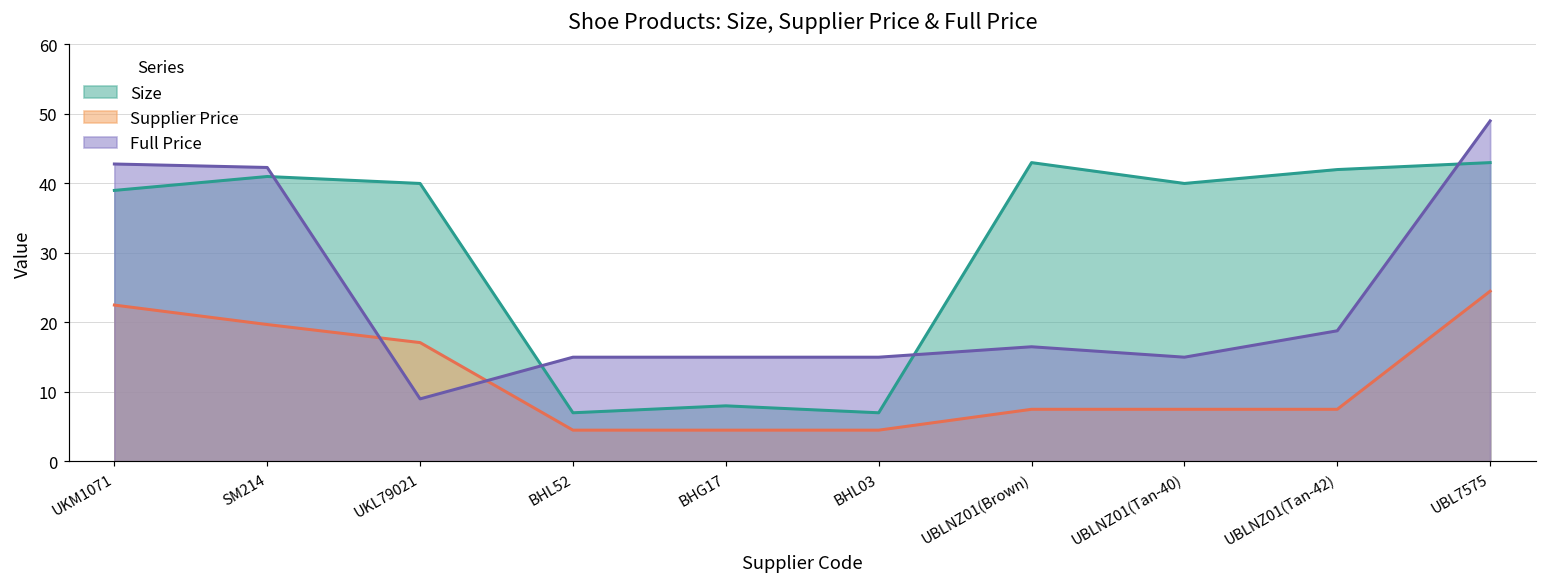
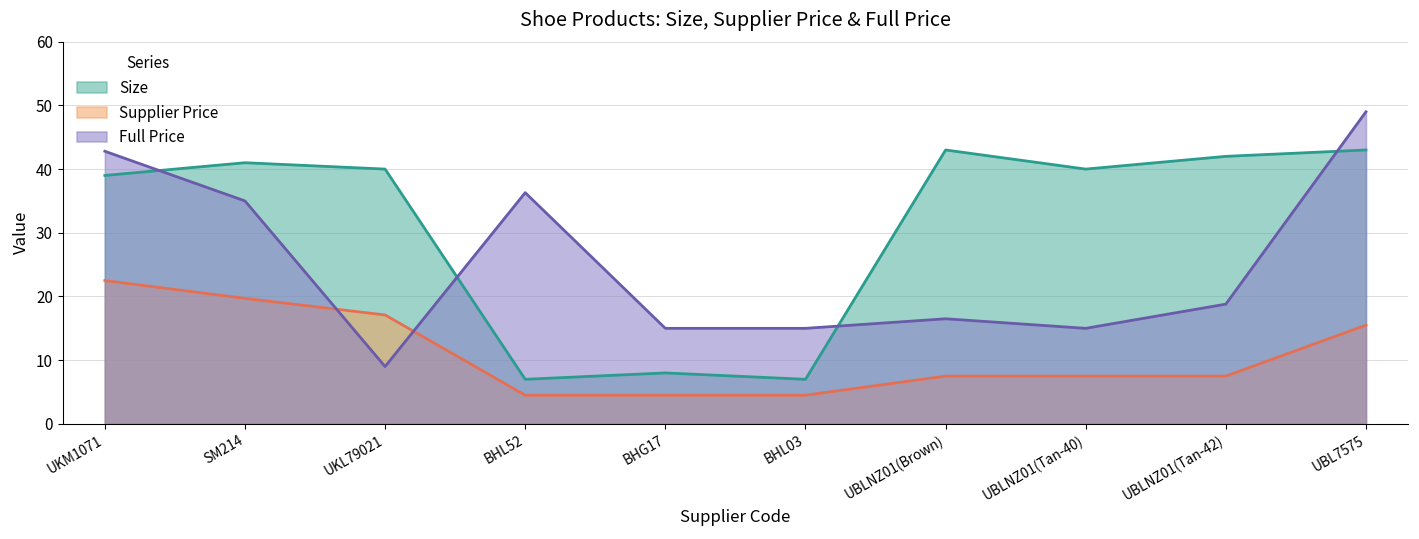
  {
    "Size": {
      "UKM1071": 39,
      "SM214": 41,
      "UKL79021": 40,
      "BHL52": 7,
      "BHG17": 8,
      "BHL03": 7,
      "UBLNZ01(Brown)": 43,
      "UBLNZ01(Tan-40)": 40,
      "UBLNZ01(Tan-42)": 42,
      "UBL7575": 43
    },
    "Supplier Price": {
      "UKM1071": 23,
      "SM214": 20,
      "UKL79021": 17,
      "BHL52": 5,
      "BHG17": 5,
      "BHL03": 5,
      "UBLNZ01(Brown)": 8,
      "UBLNZ01(Tan-40)": 8,
      "UBLNZ01(Tan-42)": 8,
-     "UBL7575": 25
+     "UBL7575": 16
    },
    "Full Price": {
      "UKM1071": 43,
-     "SM214": 42,
+     "SM214": 35,
      "UKL79021": 9,
-     "BHL52": 15,
+     "BHL52": 36,
      "BHG17": 15,
      "BHL03": 15,
      "UBLNZ01(Brown)": 17,
      "UBLNZ01(Tan-40)": 15,
      "UBLNZ01(Tan-42)": 19,
      "UBL7575": 49
    }
  }
